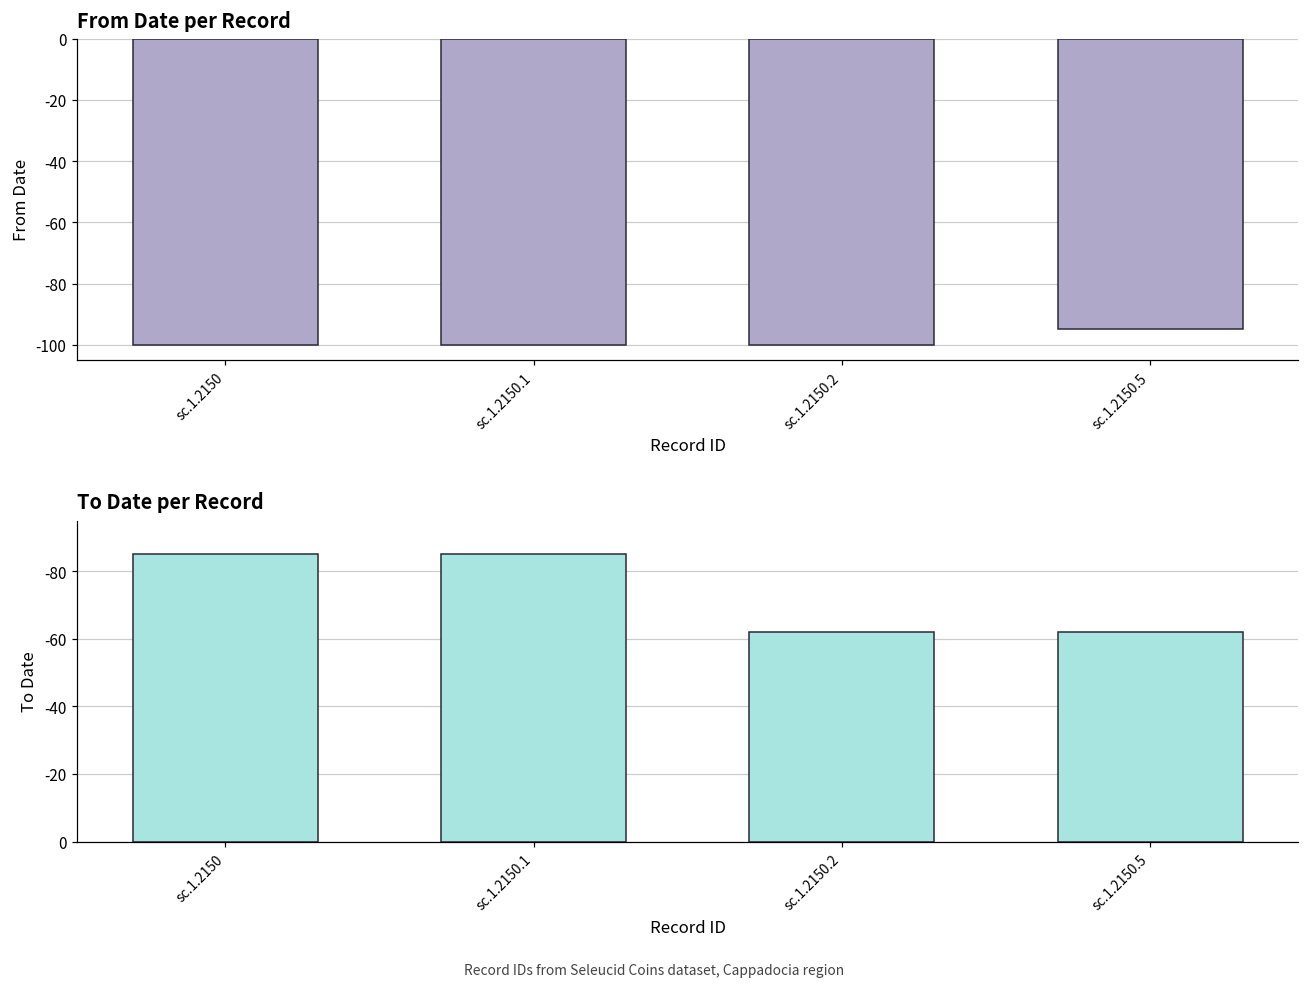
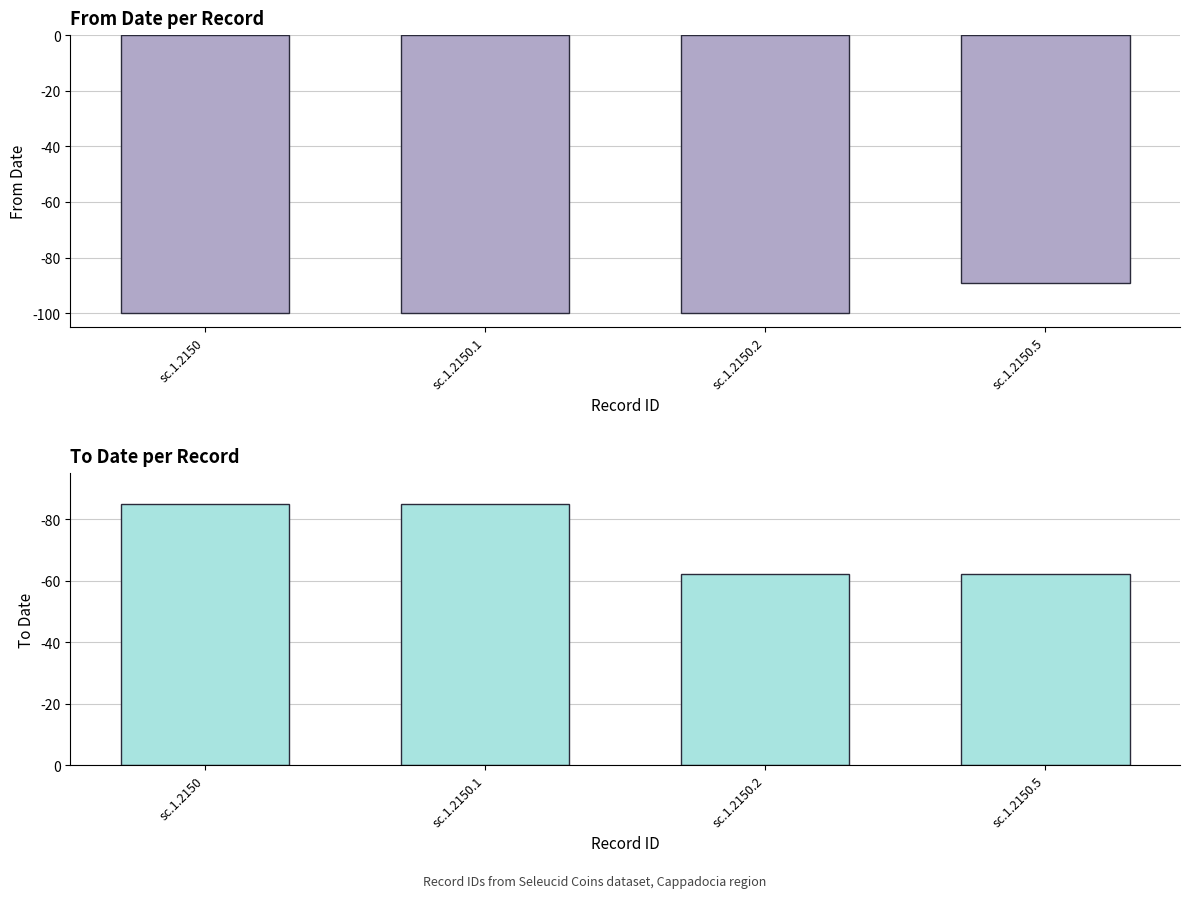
  {
    "From Date per Record": {
      "sc.1.2150": -100,
      "sc.1.2150.1": -100,
      "sc.1.2150.2": -100,
-     "sc.1.2150.5": -95
+     "sc.1.2150.5": -89
    }
  }
